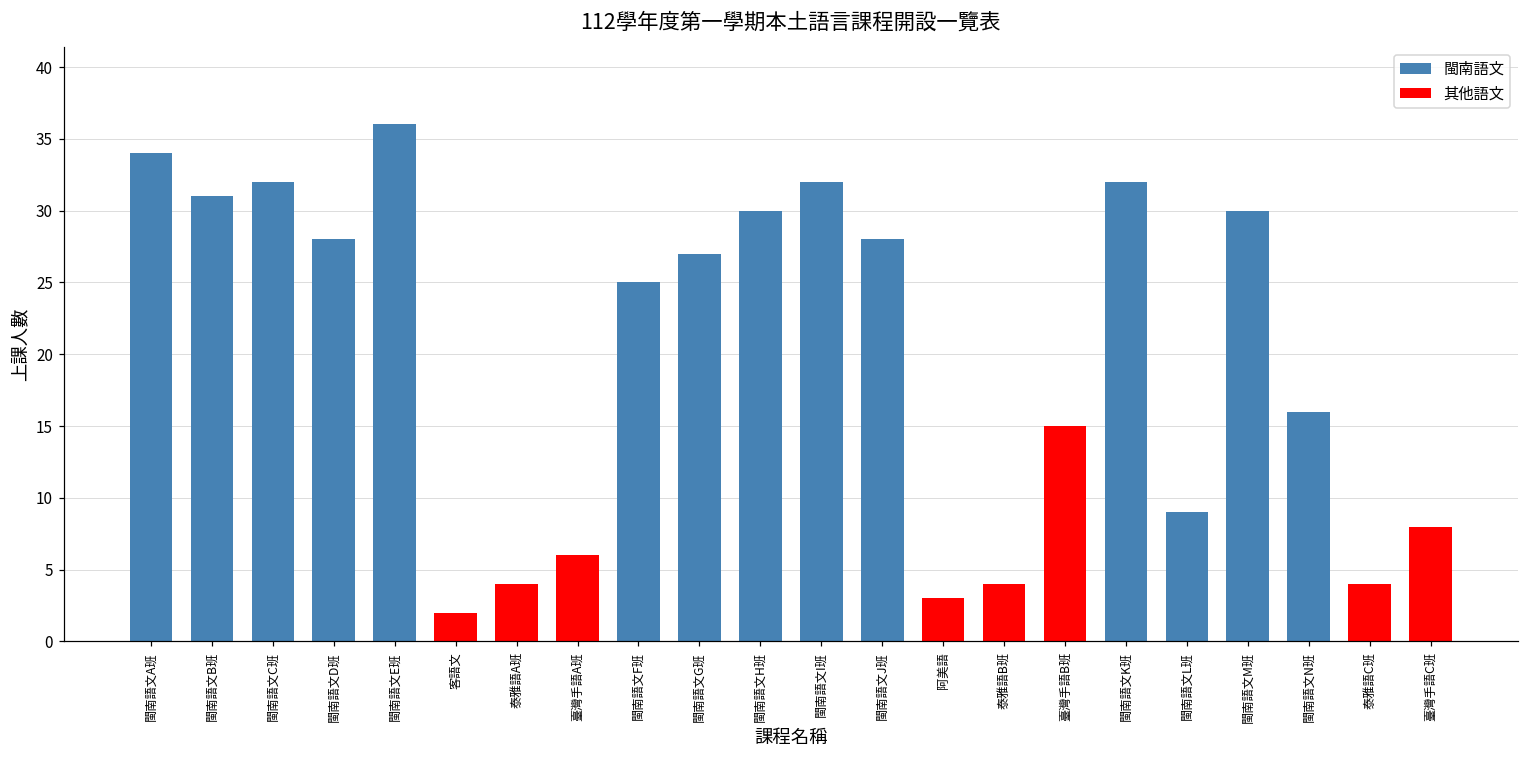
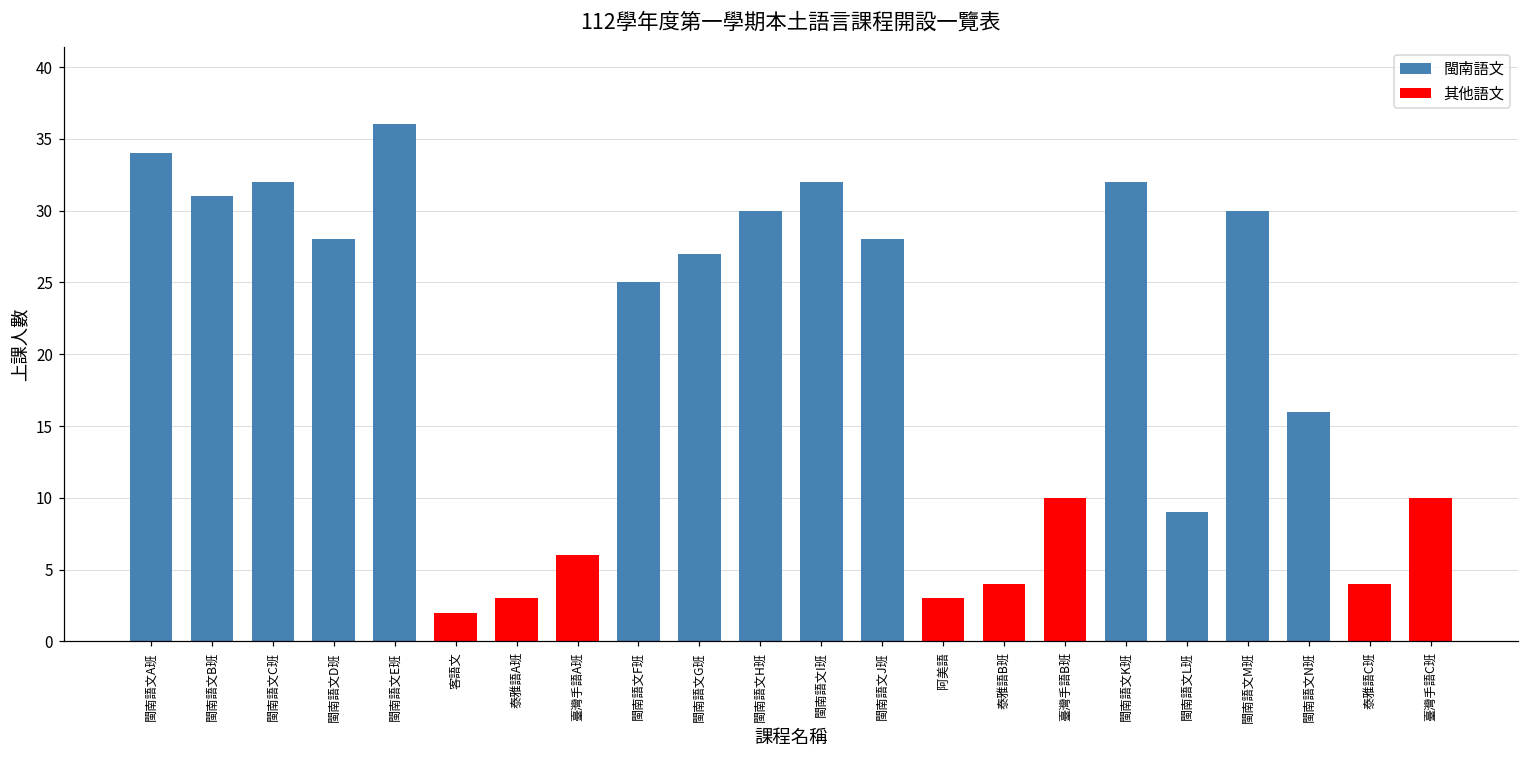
  {
    "閩南語文A班": 34,
    "閩南語文B班": 31,
    "閩南語文C班": 32,
    "閩南語文D班": 28,
    "閩南語文E班": 36,
    "客語文": 2,
-   "泰雅語A班": 4,
+   "泰雅語A班": 3,
    "臺灣手語A班": 6,
    "閩南語文F班": 25,
    "閩南語文G班": 27,
    "閩南語文H班": 30,
    "閩南語文I班": 32,
    "閩南語文J班": 28,
    "阿美語": 3,
    "泰雅語B班": 4,
-   "臺灣手語B班": 15,
+   "臺灣手語B班": 10,
    "閩南語文K班": 32,
    "閩南語文L班": 9,
    "閩南語文M班": 30,
    "閩南語文N班": 16,
    "泰雅語C班": 4,
-   "臺灣手語C班": 8
+   "臺灣手語C班": 10
  }
